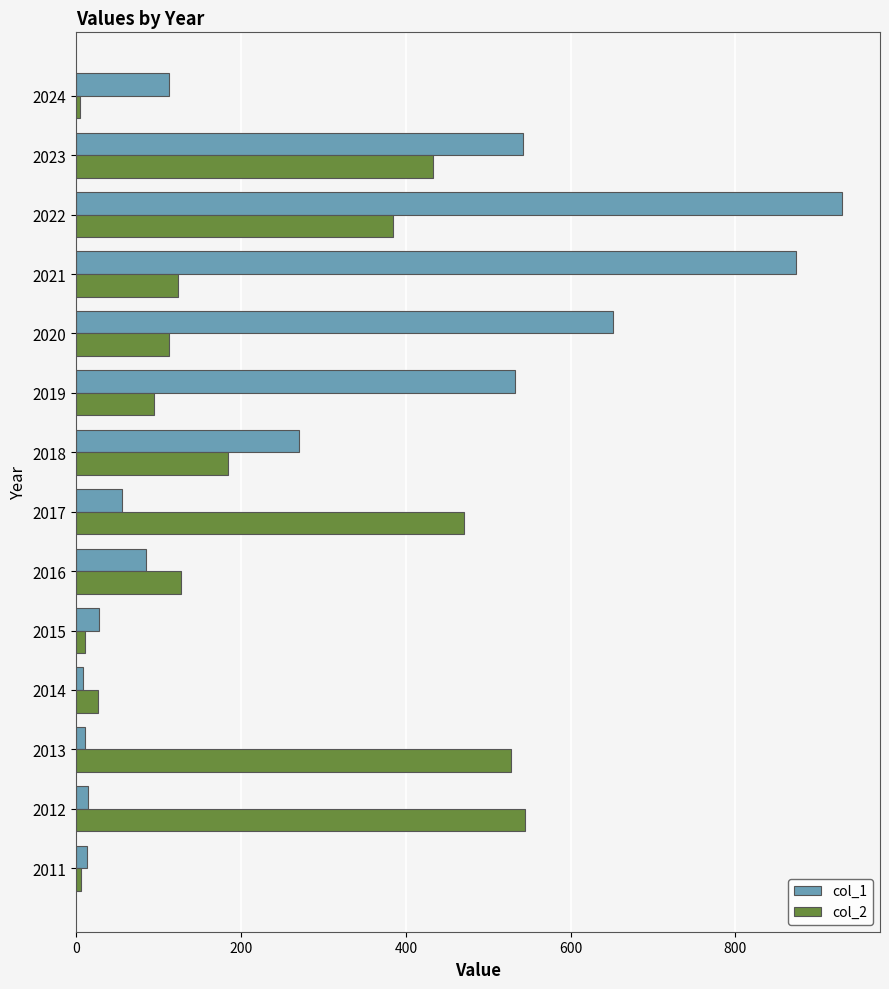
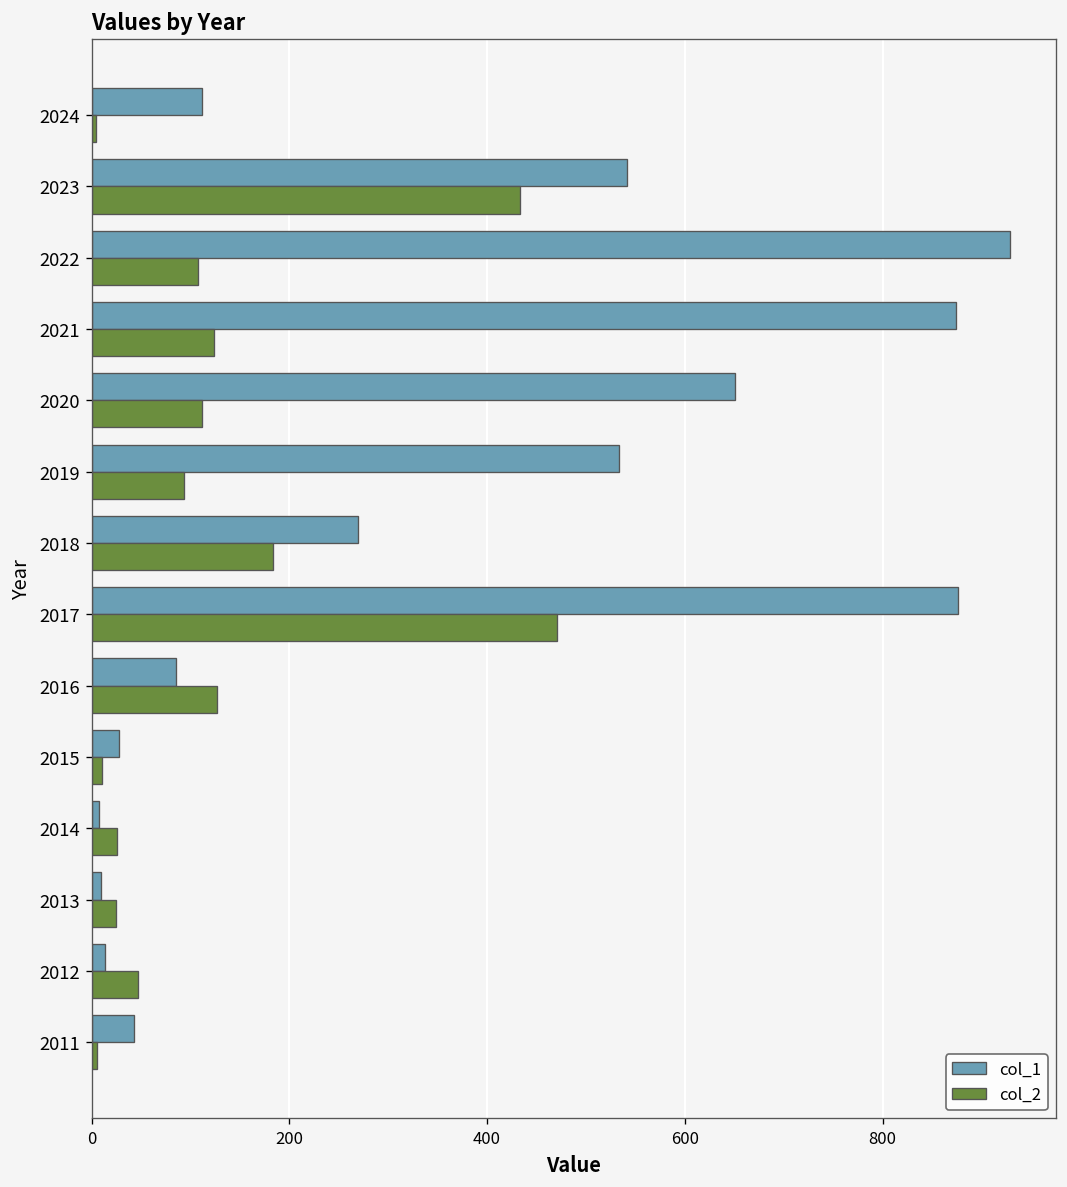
  {
    "col_1": {
      "2024": 110,
      "2023": 540,
      "2022": 930,
      "2021": 870,
      "2020": 650,
      "2019": 530,
      "2018": 270,
-     "2017": 60,
+     "2017": 880,
      "2016": 90,
      "2015": 30,
      "2014": 10,
      "2013": 10,
      "2012": 10,
-     "2011": 10
+     "2011": 40
    },
    "col_2": {
      "2024": 10,
      "2023": 430,
-     "2022": 390,
+     "2022": 110,
      "2021": 120,
      "2020": 110,
      "2019": 90,
      "2018": 180,
      "2017": 470,
      "2016": 130,
      "2015": 10,
      "2014": 30,
-     "2013": 530,
-     "2012": 540,
+     "2013": 30,
+     "2012": 50,
      "2011": 10
    }
  }
